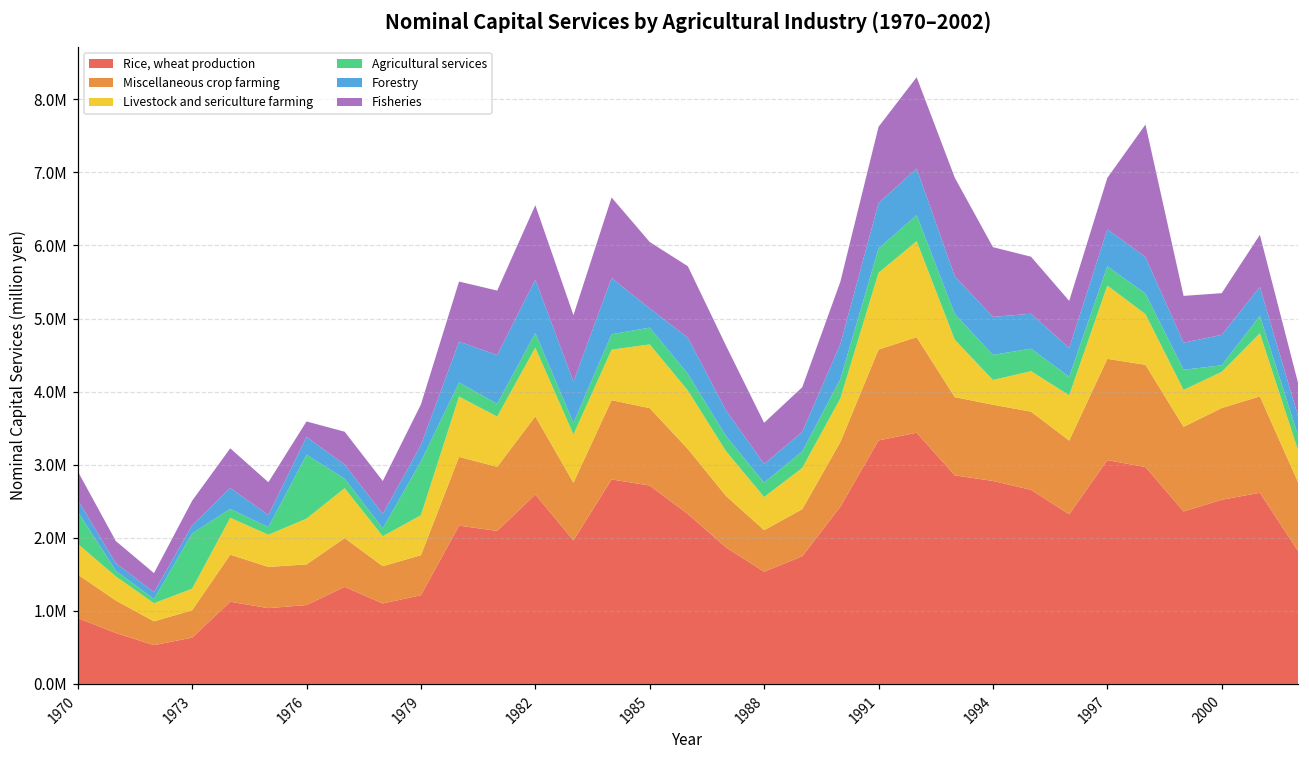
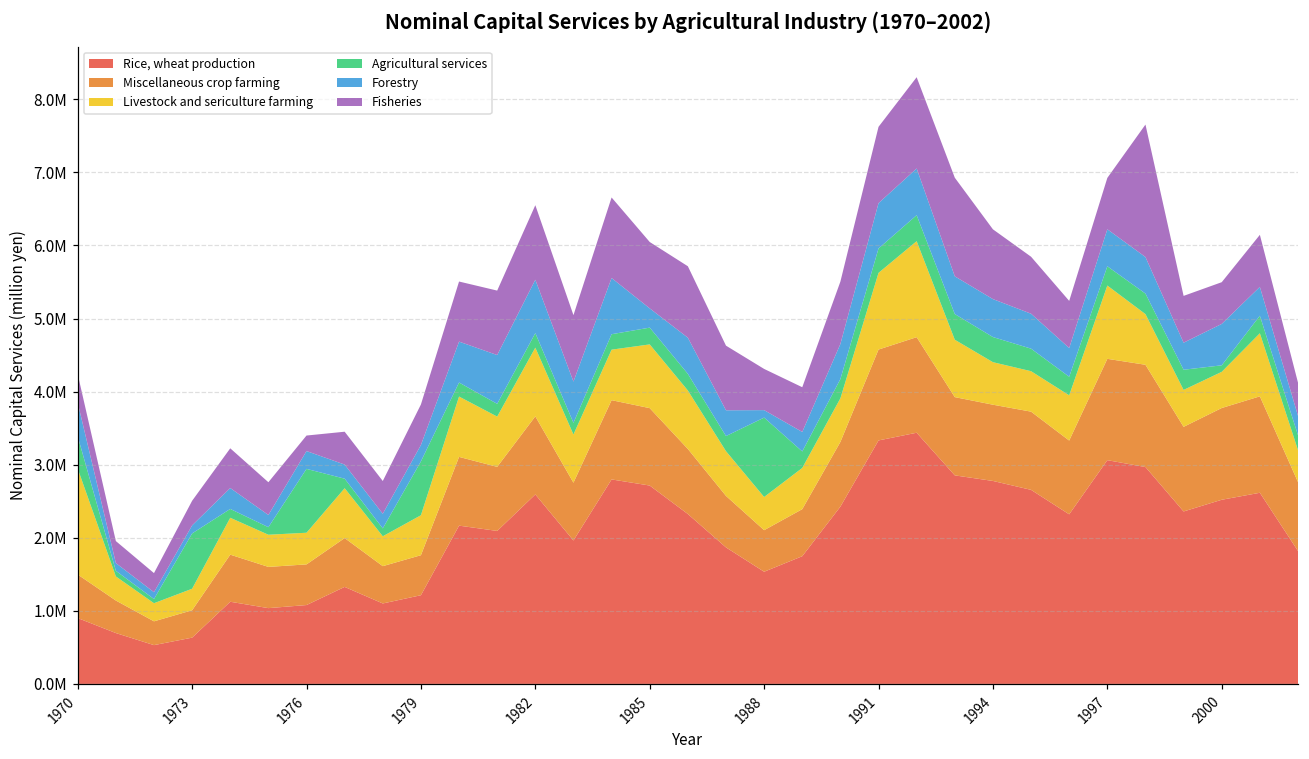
  {
    "Livestock and sericulture farming": {
-     "1970": 400000,
+     "1970": 1400000,
      "1973": 300000,
-     "1976": 600000,
+     "1976": 400000,
      "1979": 500000,
      "1982": 900000,
      "1985": 900000,
      "1988": 500000,
      "1991": 1000000,
-     "1994": 300000,
+     "1994": 600000,
      "1997": 1000000,
      "2000": 500000
    },
    "Agricultural services": {
      "1970": 400000,
      "1973": 800000,
      "1976": 900000,
      "1979": 700000,
      "1982": 200000,
      "1985": 200000,
-     "1988": 200000,
+     "1988": 1100000,
      "1991": 300000,
      "1994": 300000,
      "1997": 300000,
      "2000": 100000
    },
    "Forestry": {
-     "1970": 200000,
+     "1970": 500000,
      "1973": 100000,
      "1976": 200000,
      "1979": 200000,
      "1982": 700000,
      "1985": 300000,
-     "1988": 300000,
+     "1988": 100000,
      "1991": 600000,
      "1994": 500000,
      "1997": 500000,
-     "2000": 400000
+     "2000": 600000
    },
    "Fisheries": {
      "1970": 400000,
      "1973": 300000,
      "1976": 200000,
      "1979": 600000,
      "1982": 1000000,
      "1985": 900000,
      "1988": 600000,
      "1991": 1000000,
      "1994": 1000000,
      "1997": 700000,
      "2000": 600000
    }
  }
